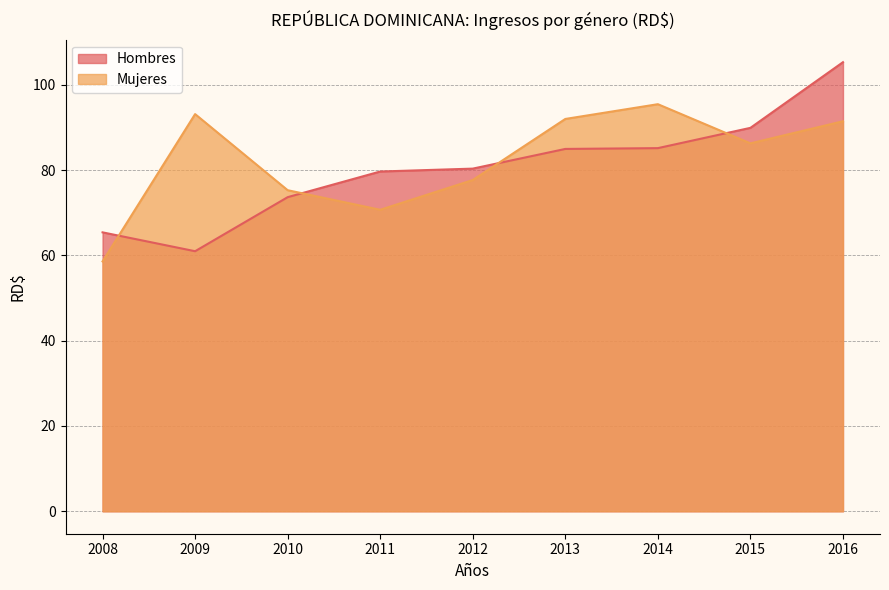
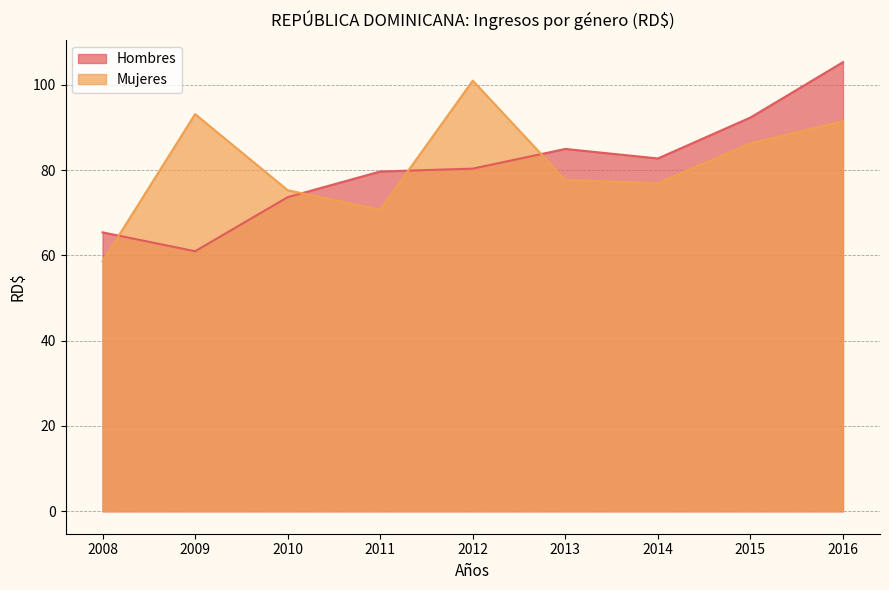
  {
    "Hombres": {
      "2008": 65,
      "2009": 61,
      "2010": 74,
      "2011": 80,
      "2012": 80,
      "2013": 85,
-     "2014": 85,
-     "2015": 90,
+     "2014": 83,
+     "2015": 92,
      "2016": 105
    },
    "Mujeres": {
      "2008": 59,
      "2009": 93,
      "2010": 75,
      "2011": 71,
-     "2012": 78,
-     "2013": 92,
-     "2014": 95,
+     "2012": 101,
+     "2013": 78,
+     "2014": 77,
      "2015": 86,
      "2016": 91
    }
  }
